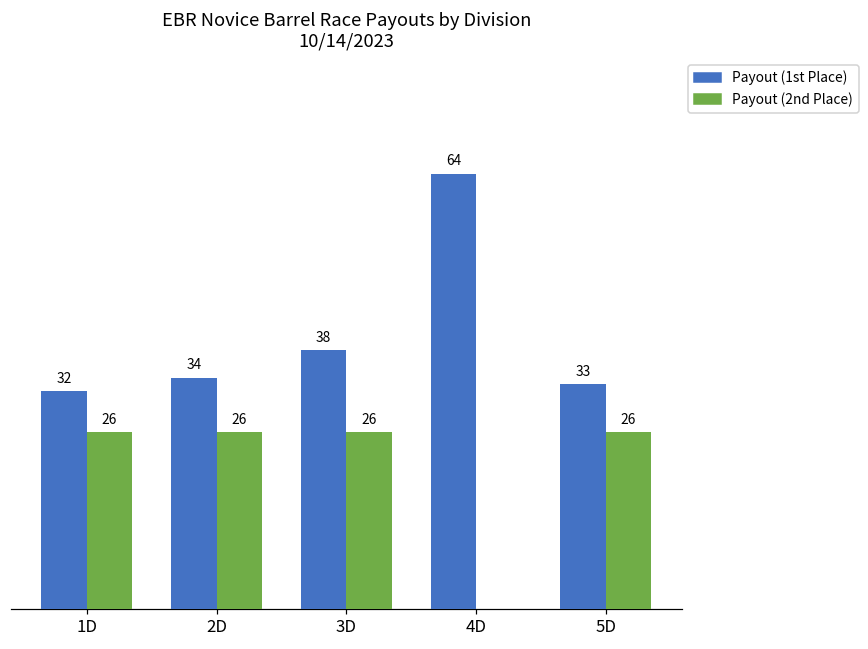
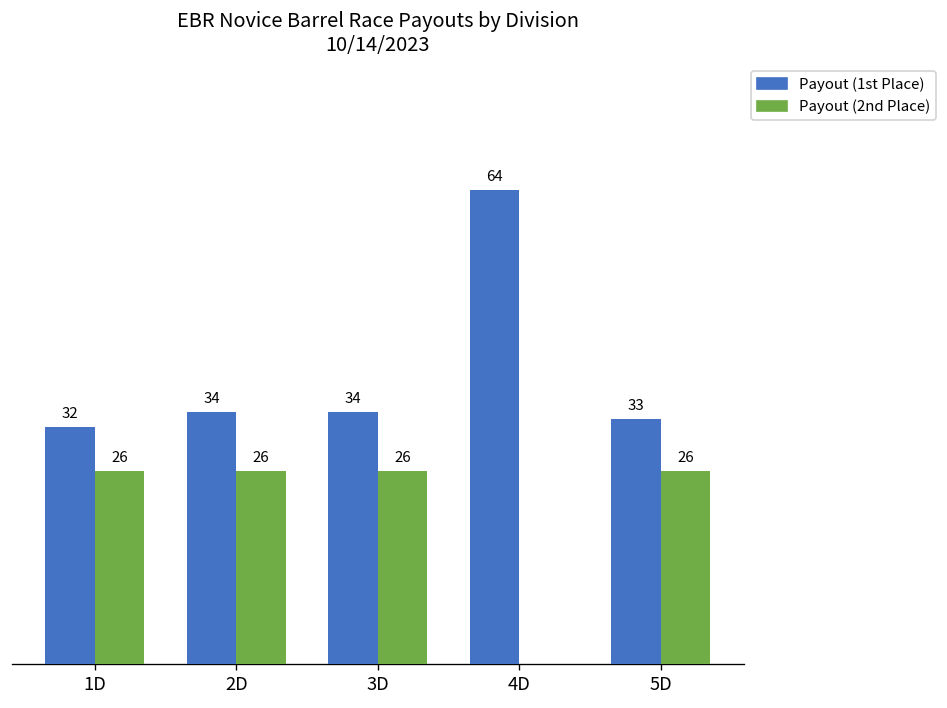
  {
    "Payout (1st Place)": {
      "1D": 32,
      "2D": 34,
-     "3D": 38,
+     "3D": 34,
      "4D": 64,
      "5D": 33
    },
    "Payout (2nd Place)": {
      "1D": 26,
      "2D": 26,
      "3D": 26,
      "5D": 26
    }
  }
